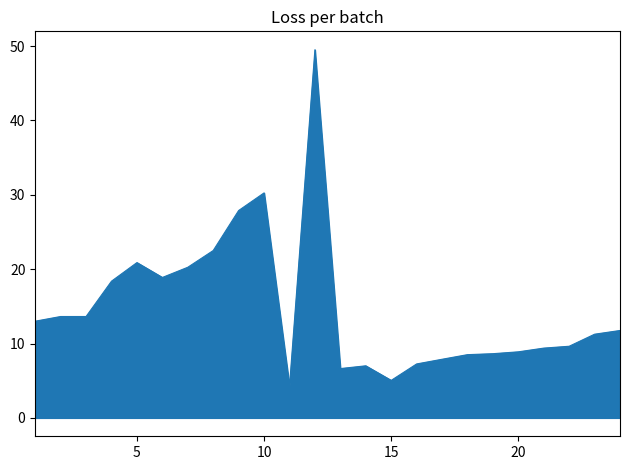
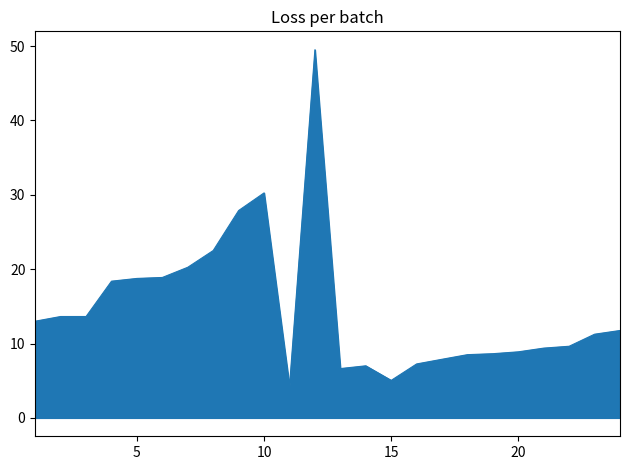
  {
-   "5": 21,
+   "5": 19,
    "10": 30,
    "15": 5,
    "20": 9
  }
